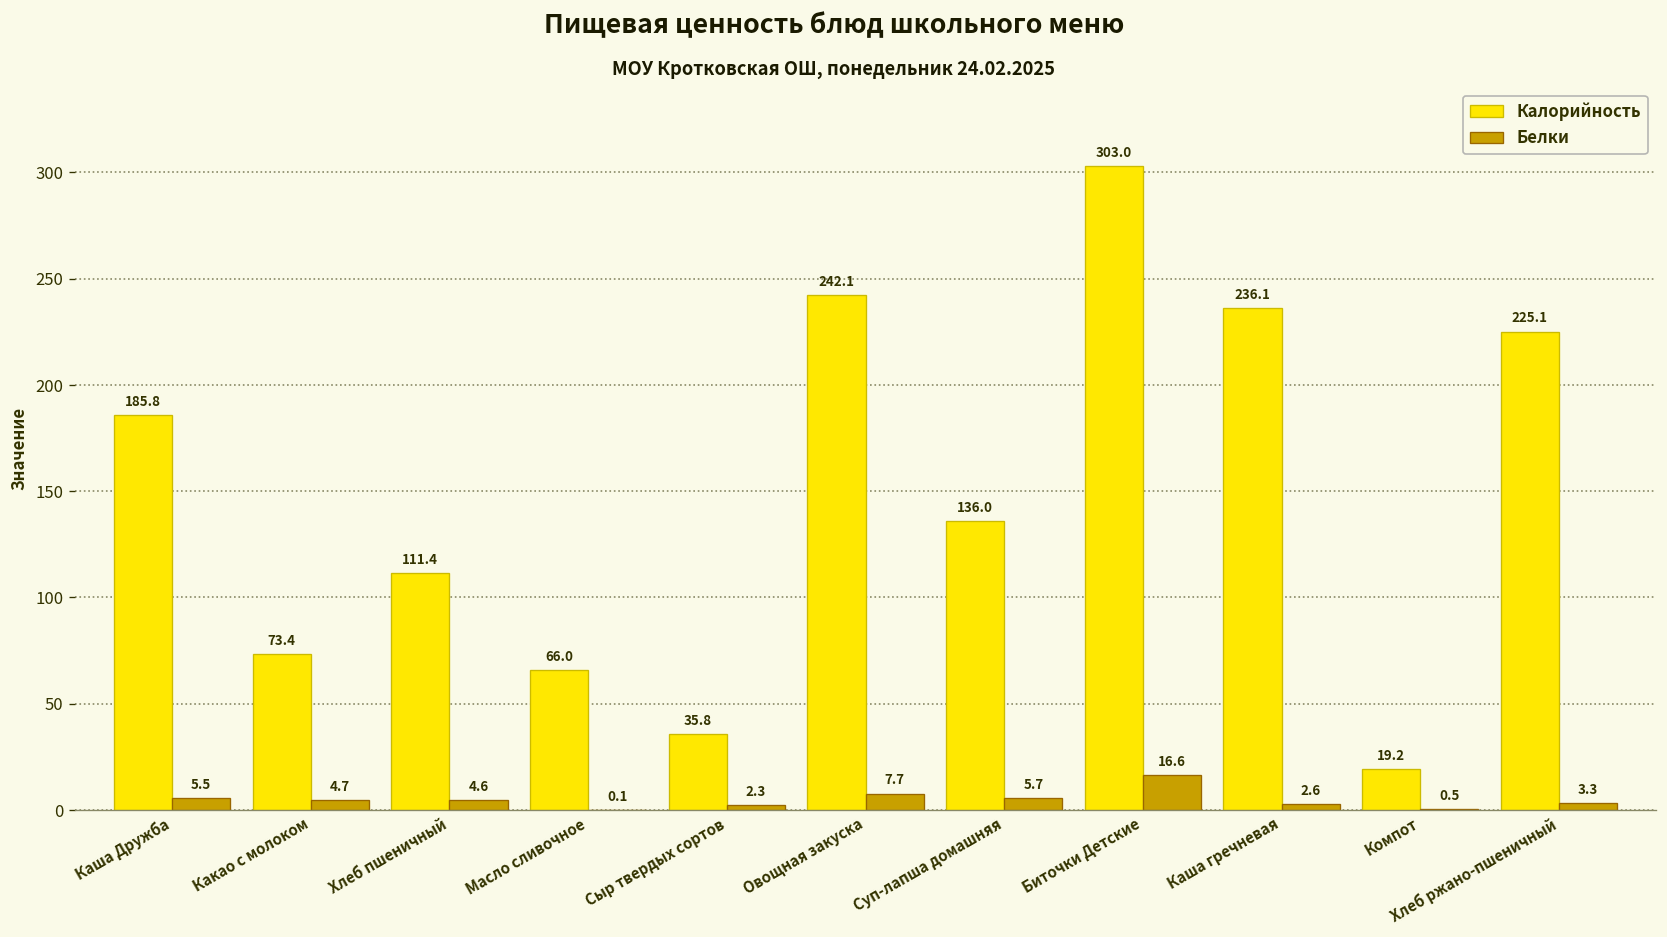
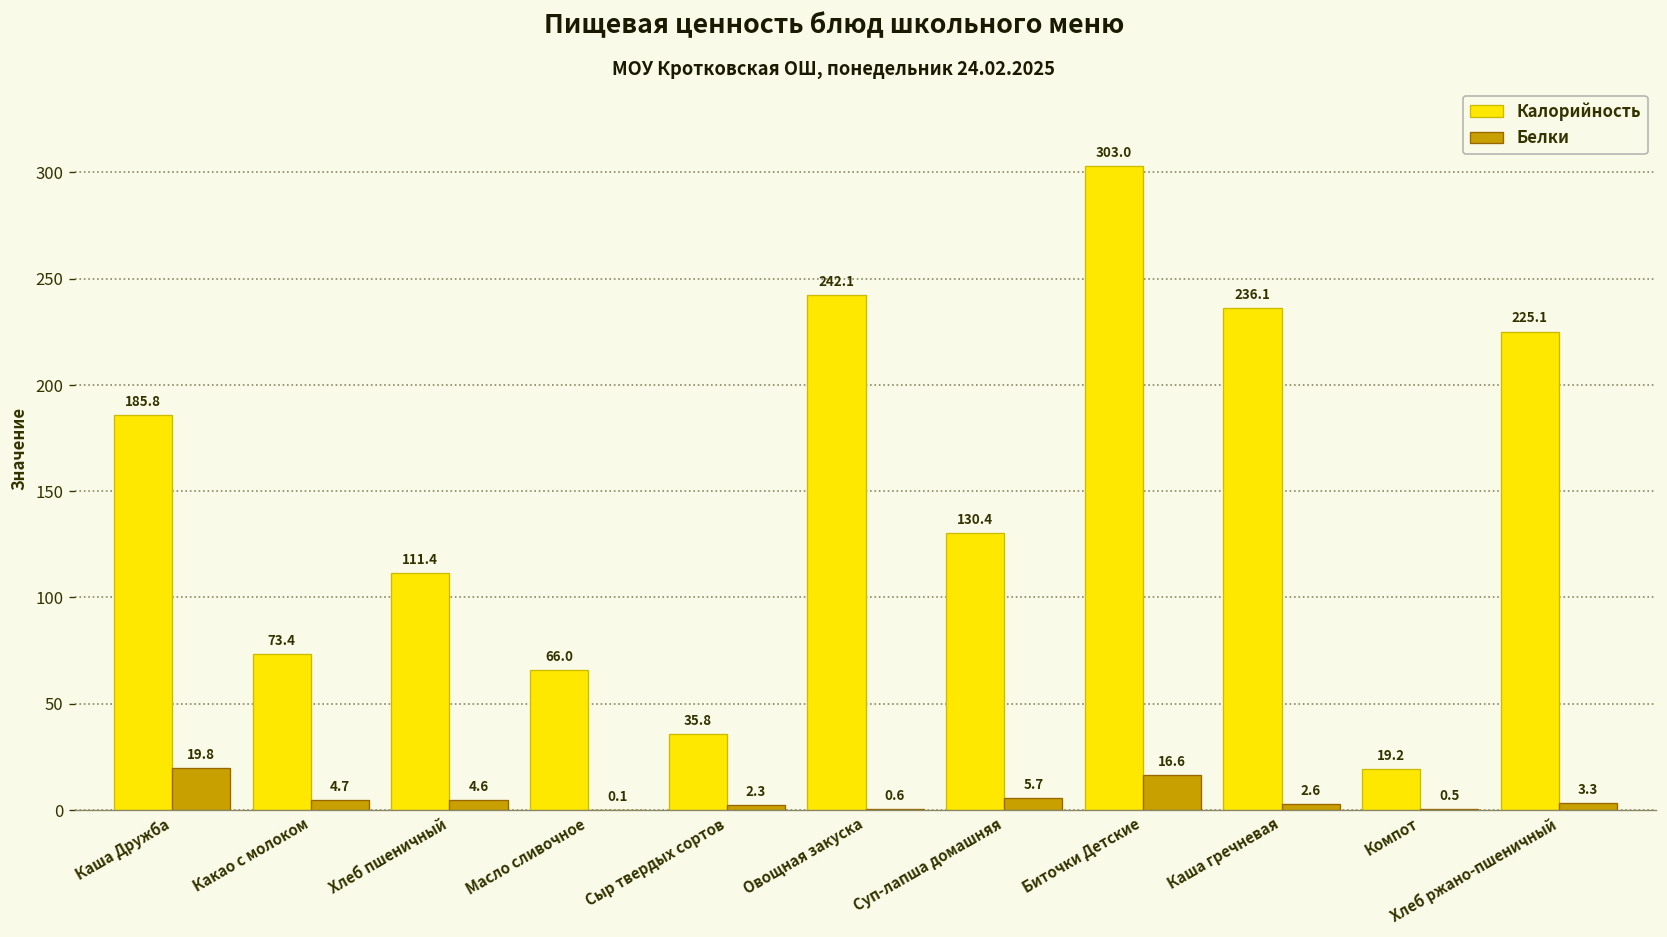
  {
    "Калорийность": {
      "Каша Дружба": 185.8,
      "Какао с молоком": 73.4,
      "Хлеб пшеничный": 111.4,
      "Масло сливочное": 66.0,
      "Сыр твердых сортов": 35.8,
      "Овощная закуска": 242.1,
-     "Суп-лапша домашняя": 136.0,
+     "Суп-лапша домашняя": 130.4,
      "Биточки Детские": 303.0,
      "Каша гречневая": 236.1,
      "Компот": 19.2,
      "Хлеб ржано-пшеничный": 225.1
    },
    "Белки": {
-     "Каша Дружба": 5.5,
+     "Каша Дружба": 19.8,
      "Какао с молоком": 4.7,
      "Хлеб пшеничный": 4.6,
      "Масло сливочное": 0.1,
      "Сыр твердых сортов": 2.3,
-     "Овощная закуска": 7.7,
+     "Овощная закуска": 0.6,
      "Суп-лапша домашняя": 5.7,
      "Биточки Детские": 16.6,
      "Каша гречневая": 2.6,
      "Компот": 0.5,
      "Хлеб ржано-пшеничный": 3.3
    }
  }
